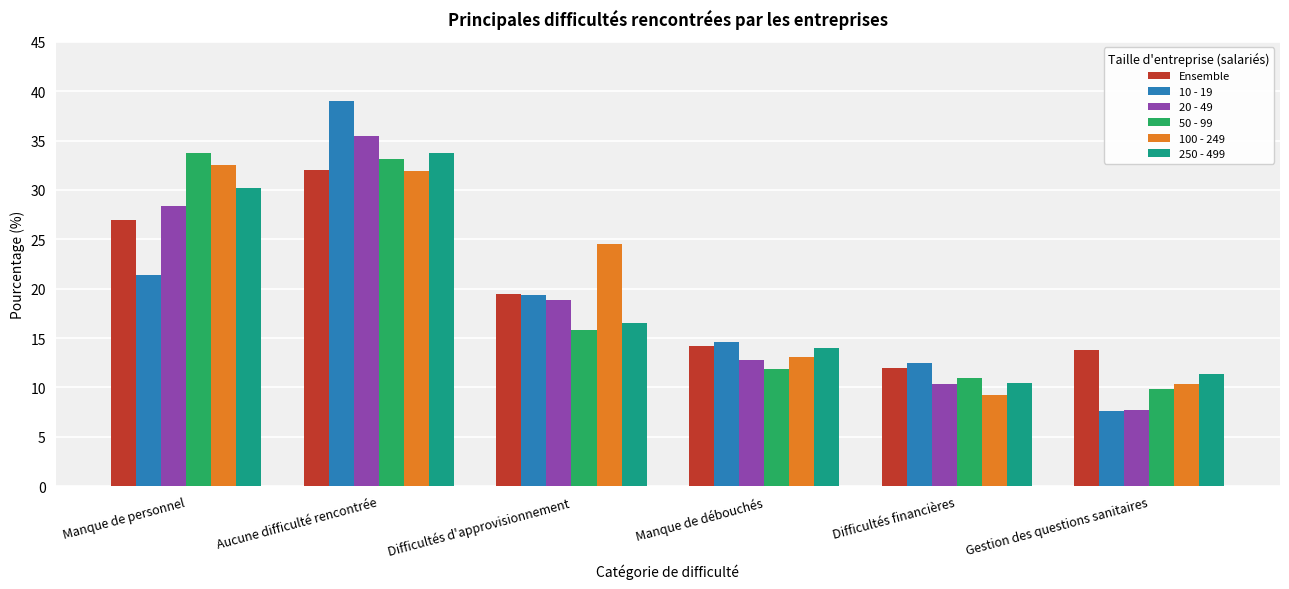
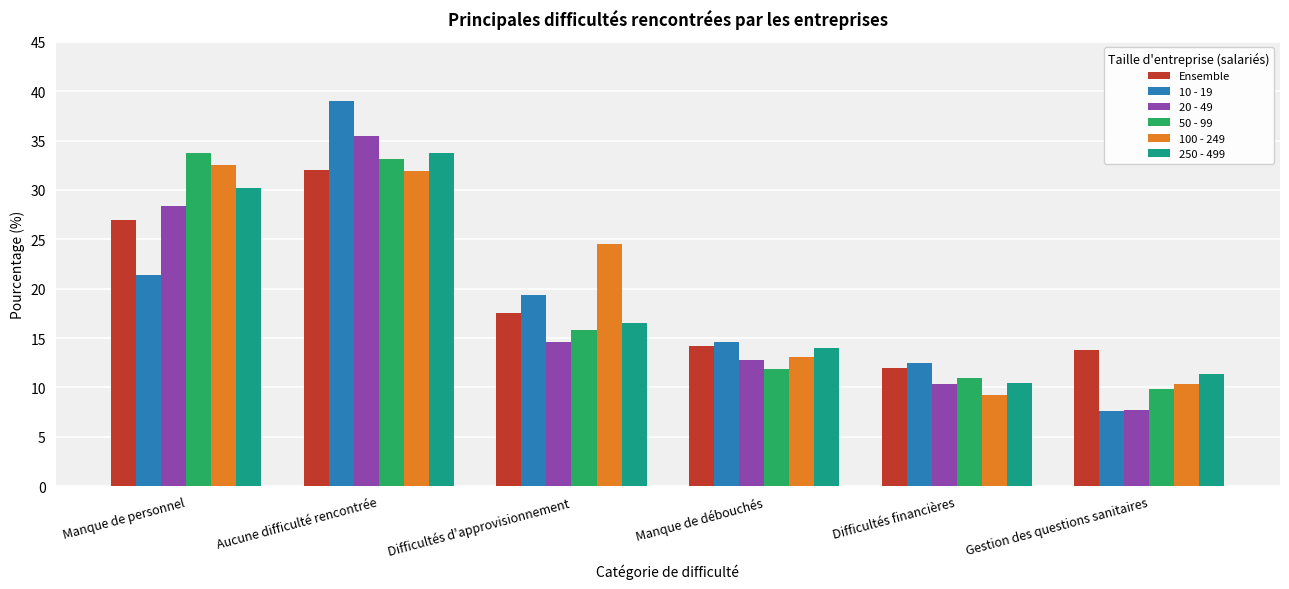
  {
    "Ensemble": {
      "Manque de personnel": 27,
      "Aucune difficulté rencontrée": 32,
-     "Difficultés d'approvisionnement": 20,
+     "Difficultés d'approvisionnement": 18,
      "Manque de débouchés": 14,
      "Difficultés financières": 12,
      "Gestion des questions sanitaires": 14
    },
    "10 - 19": {
      "Manque de personnel": 21,
      "Aucune difficulté rencontrée": 39,
      "Difficultés d'approvisionnement": 19,
      "Manque de débouchés": 15,
      "Difficultés financières": 13,
      "Gestion des questions sanitaires": 8
    },
    "20 - 49": {
      "Manque de personnel": 28,
      "Aucune difficulté rencontrée": 36,
-     "Difficultés d'approvisionnement": 19,
+     "Difficultés d'approvisionnement": 15,
      "Manque de débouchés": 13,
      "Difficultés financières": 10,
      "Gestion des questions sanitaires": 8
    },
    "100 - 249": {
      "Manque de personnel": 33,
      "Aucune difficulté rencontrée": 32,
      "Difficultés d'approvisionnement": 25,
      "Manque de débouchés": 13,
      "Difficultés financières": 9,
      "Gestion des questions sanitaires": 10
    }
  }
